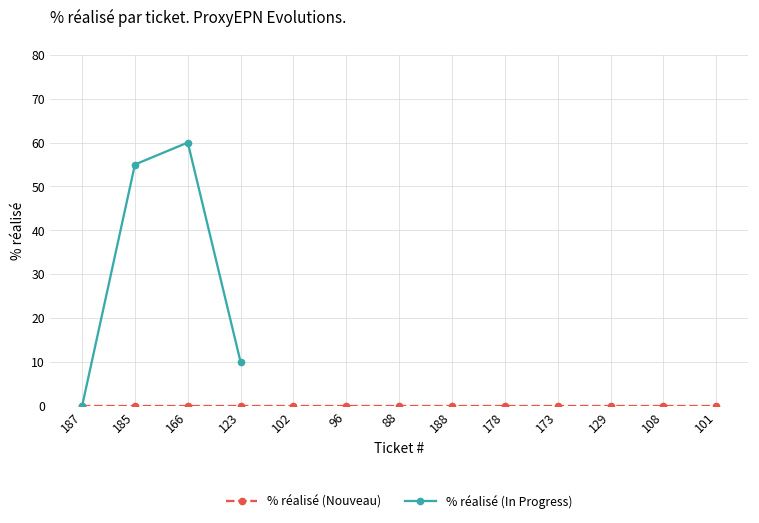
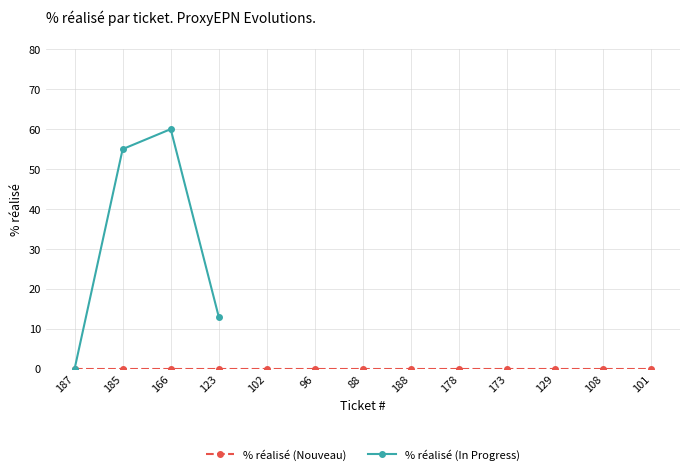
  {
    "% réalisé (Nouveau)": {
      "185": 0,
      "166": 0,
      "123": 0,
      "102": 0,
      "96": 0,
      "88": 0,
      "188": 0,
      "178": 0,
      "173": 0,
      "129": 0,
      "108": 0,
      "101": 0
    },
    "% réalisé (In Progress)": {
      "185": 55,
      "166": 60,
-     "123": 10
+     "123": 13
    }
  }
